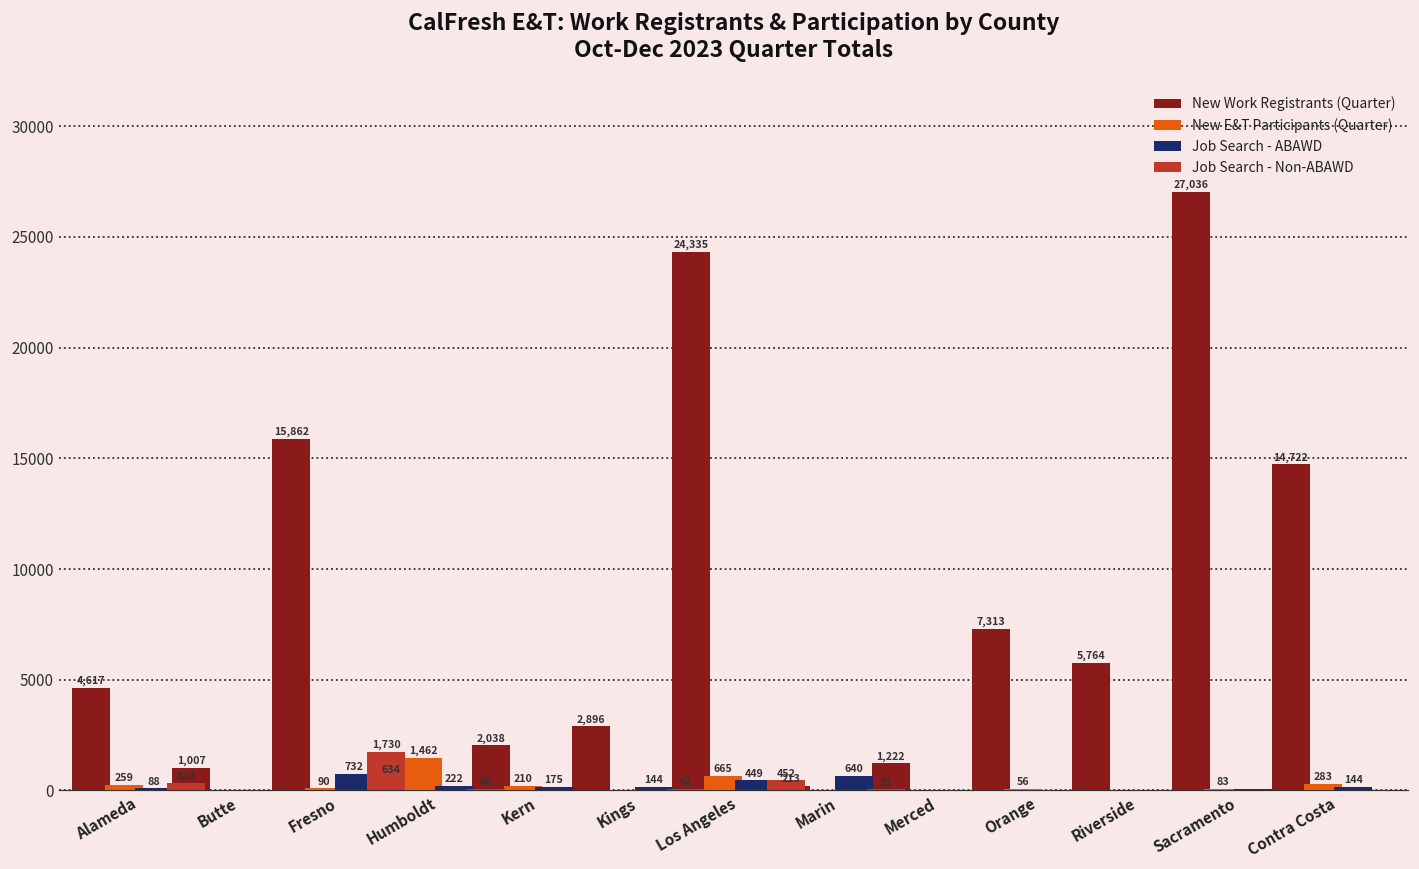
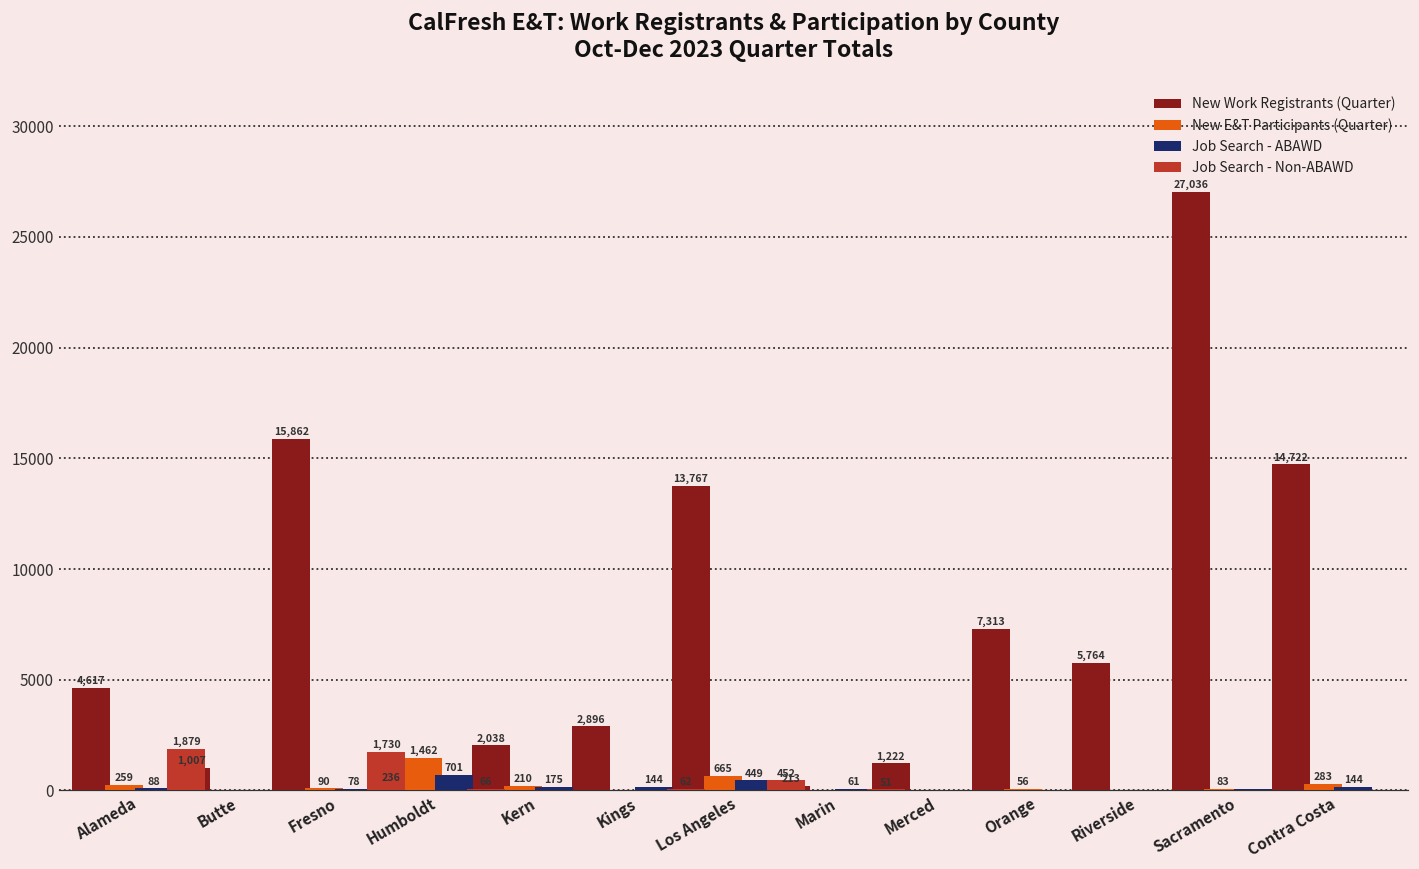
  {
    "New Work Registrants (Quarter)": {
      "Alameda": "4,617",
      "Fresno": "15,862",
-     "Humboldt": "634",
+     "Humboldt": "236",
      "Kern": "2,038",
      "Kings": "2,896",
-     "Los Angeles": "24,335",
+     "Los Angeles": "13,767",
      "Merced": "1,222",
      "Orange": "7,313",
      "Riverside": "5,764",
      "Sacramento": "27,036",
      "Contra Costa": "14,722"
    },
    "New E&T Participants (Quarter)": {
      "Alameda": "259",
      "Fresno": "90",
      "Humboldt": "1,462",
      "Kern": "210",
      "Los Angeles": "665",
      "Orange": "56",
      "Sacramento": "83",
      "Contra Costa": "283"
    },
    "Job Search - ABAWD": {
      "Alameda": "88",
-     "Fresno": "732",
-     "Humboldt": "222",
+     "Fresno": "78",
+     "Humboldt": "701",
      "Kern": "175",
      "Kings": "144",
      "Los Angeles": "449",
-     "Marin": "640",
+     "Marin": "61",
      "Contra Costa": "144"
    },
    "Job Search - Non-ABAWD": {
-     "Alameda": "323",
+     "Alameda": "1,879",
      "Fresno": "1,730",
      "Humboldt": "66",
      "Kings": "62",
      "Marin": "51"
    }
  }
